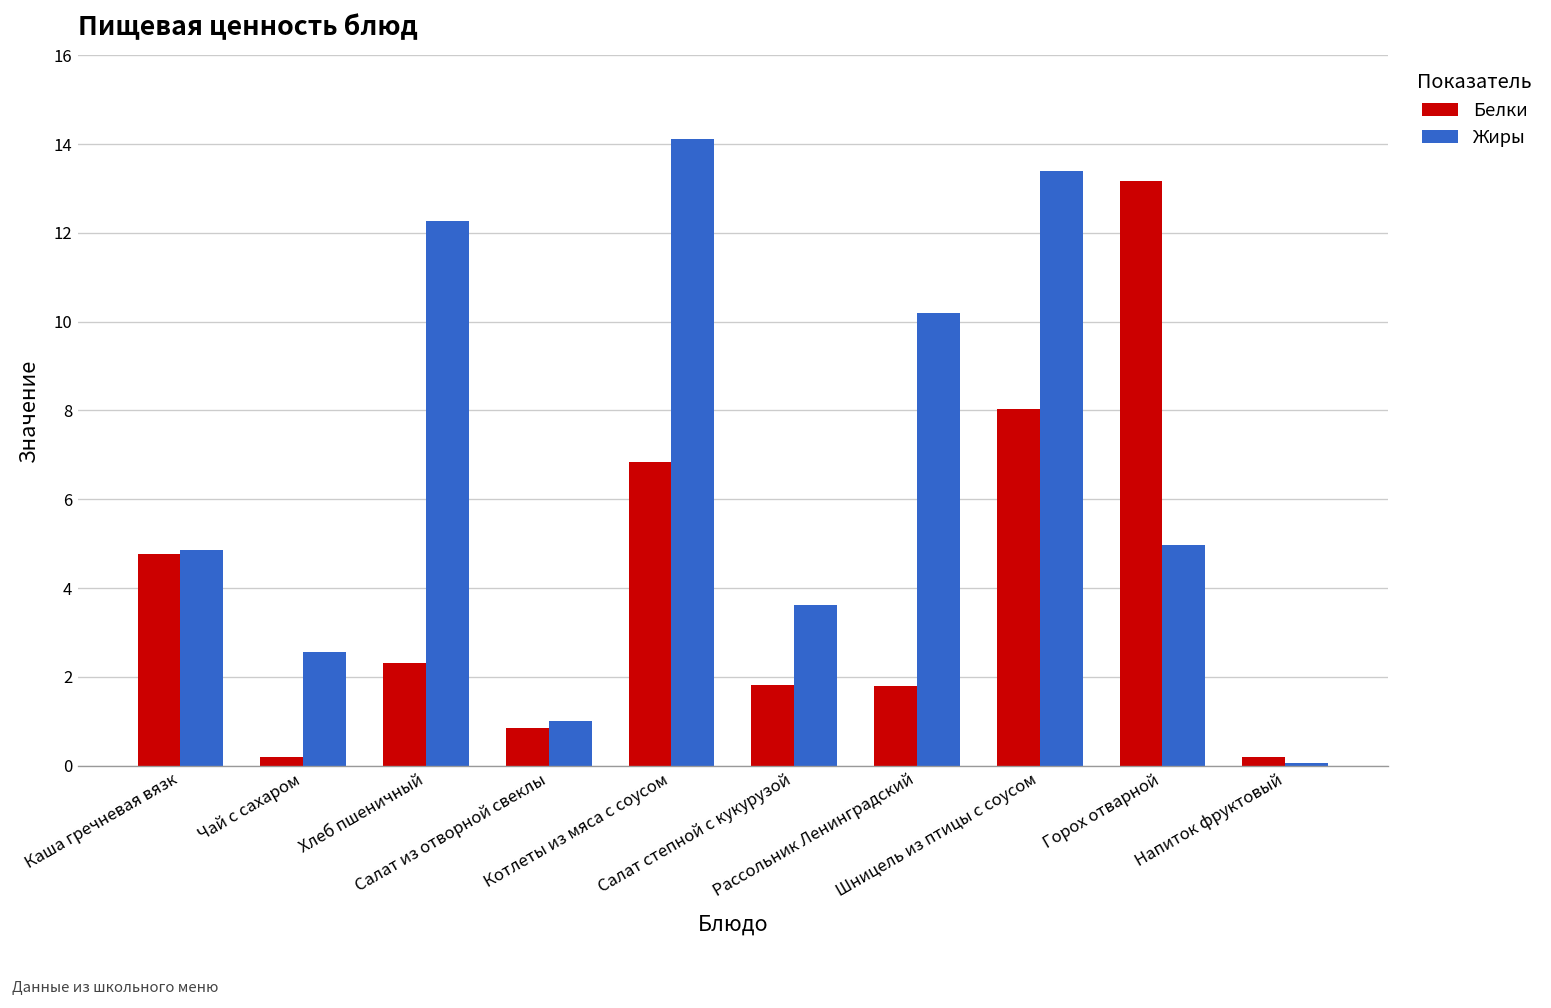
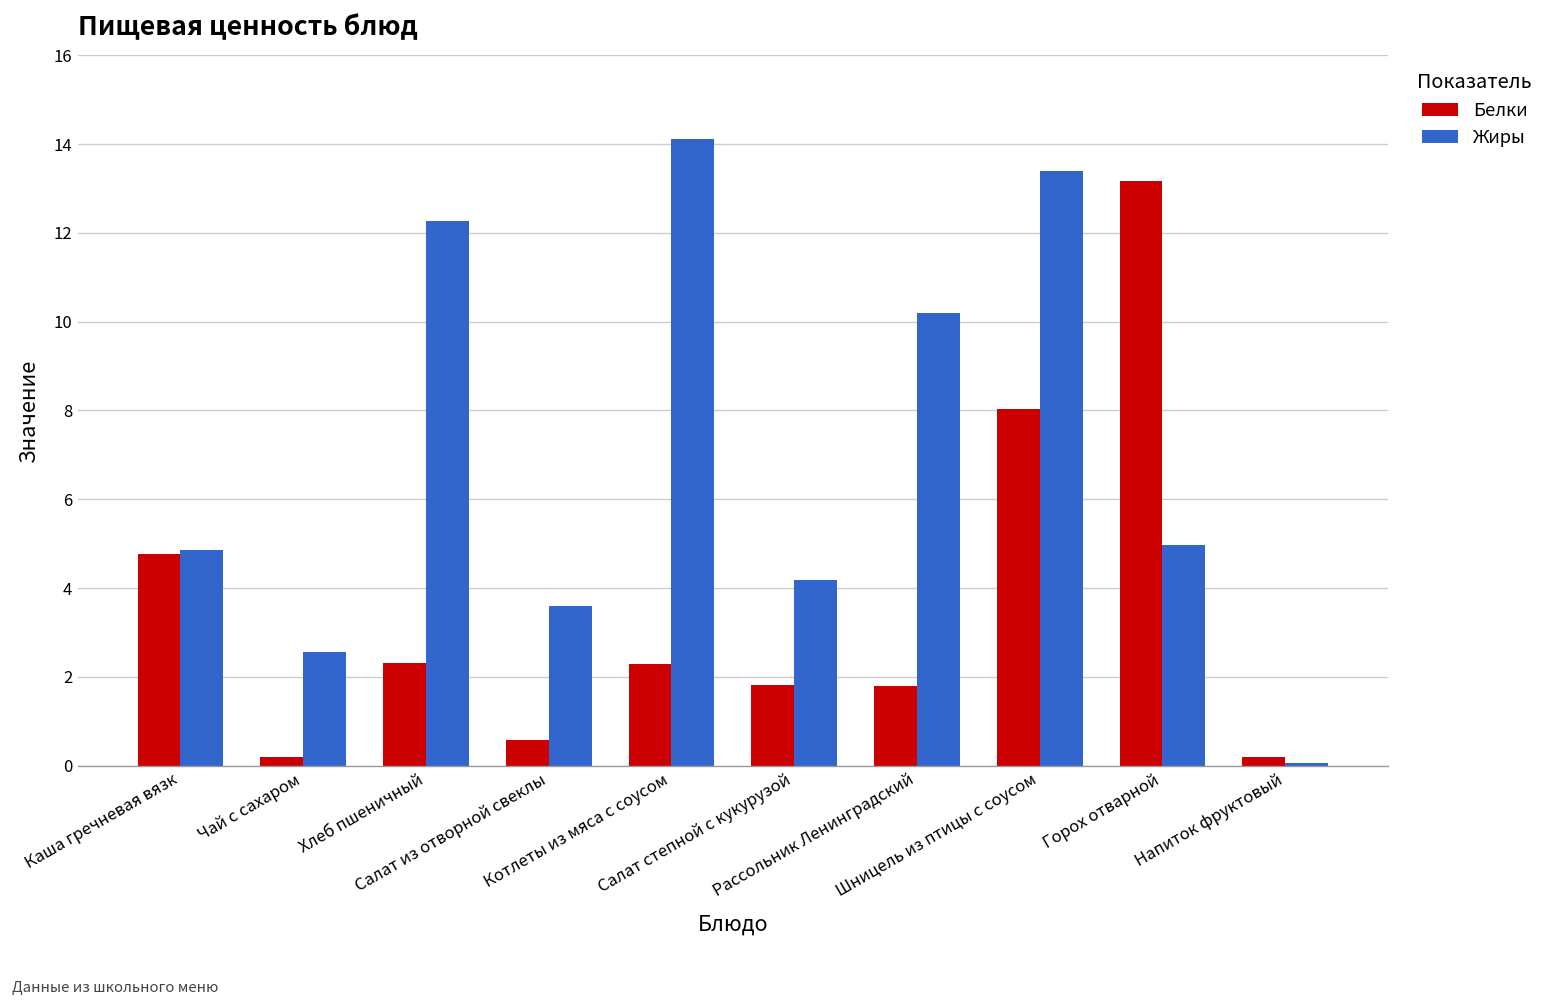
  {
    "Белки": {
      "Каша гречневая вязк": 4.8,
      "Чай с сахаром": 0.2,
      "Хлеб пшеничный": 2.3,
-     "Салат из отворной свеклы": 0.8,
-     "Котлеты из мяса с соусом": 6.8,
+     "Салат из отворной свеклы": 0.6,
+     "Котлеты из мяса с соусом": 2.3,
      "Салат степной с кукурузой": 1.8,
      "Рассольник Ленинградский": 1.8,
      "Шницель из птицы с соусом": 8.0,
      "Горох отварной": 13.2,
      "Напиток фруктовый": 0.2
    },
    "Жиры": {
      "Каша гречневая вязк": 4.9,
      "Чай с сахаром": 2.6,
      "Хлеб пшеничный": 12.3,
-     "Салат из отворной свеклы": 1.0,
+     "Салат из отворной свеклы": 3.6,
      "Котлеты из мяса с соусом": 14.1,
-     "Салат степной с кукурузой": 3.6,
+     "Салат степной с кукурузой": 4.2,
      "Рассольник Ленинградский": 10.2,
      "Шницель из птицы с соусом": 13.4,
      "Горох отварной": 5.0
    }
  }
